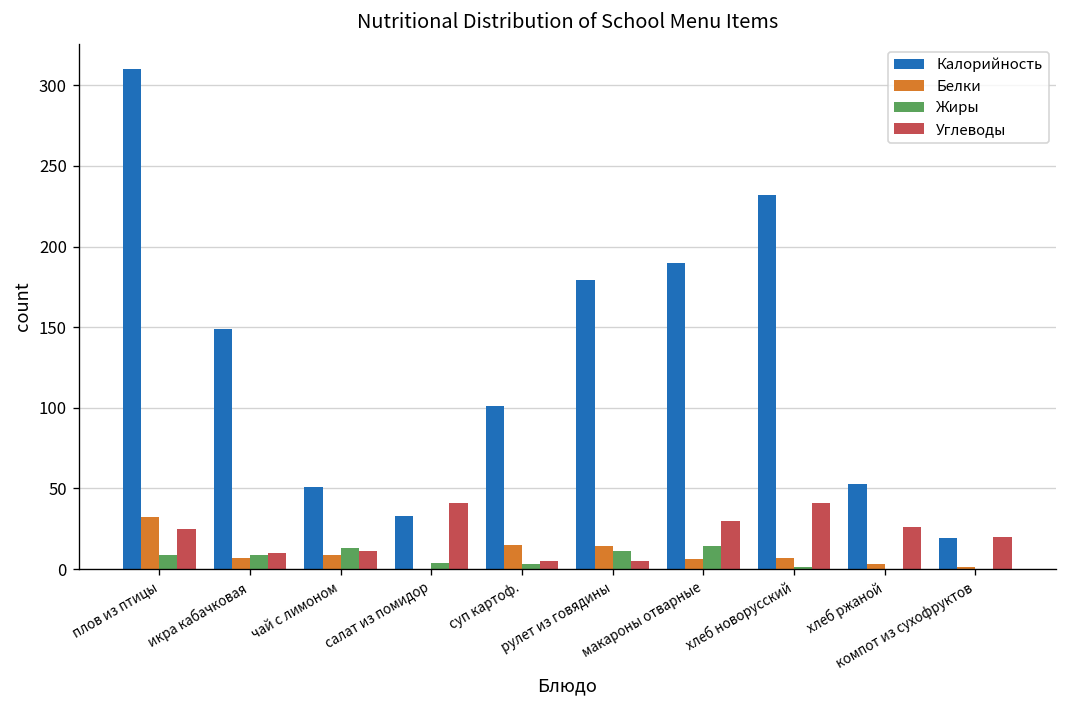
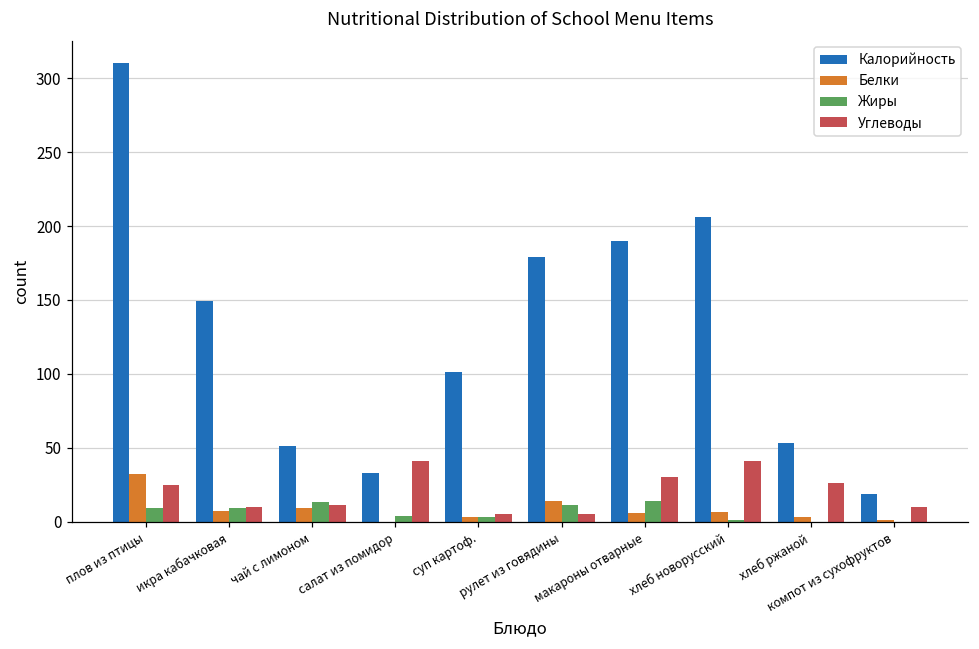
  {
    "Калорийность": {
      "плов из птицы": 310,
      "икра кабачковая": 149,
      "чай с лимоном": 51,
      "салат из помидор": 33,
      "суп картоф.": 101,
      "рулет из говядины": 179,
      "макароны отварные": 190,
-     "хлеб новорусский": 232,
+     "хлеб новорусский": 206,
      "хлеб ржаной": 53,
      "компот из сухофруктов": 19
    },
    "Белки": {
      "плов из птицы": 32,
      "икра кабачковая": 7,
      "чай с лимоном": 9,
      "салат из помидор": 0,
-     "суп картоф.": 15,
+     "суп картоф.": 3,
      "рулет из говядины": 14,
      "макароны отварные": 6,
      "хлеб новорусский": 7,
      "хлеб ржаной": 3
    },
    "Жиры": {
      "плов из птицы": 9,
      "икра кабачковая": 9,
      "чай с лимоном": 13,
      "салат из помидор": 4,
      "суп картоф.": 3,
      "рулет из говядины": 11,
      "макароны отварные": 14,
      "хлеб ржаной": 0,
      "компот из сухофруктов": 0
    },
    "Углеводы": {
      "плов из птицы": 25,
      "икра кабачковая": 10,
      "чай с лимоном": 11,
      "салат из помидор": 41,
      "суп картоф.": 5,
      "рулет из говядины": 5,
      "макароны отварные": 30,
      "хлеб новорусский": 41,
      "хлеб ржаной": 26,
-     "компот из сухофруктов": 20
+     "компот из сухофруктов": 10
    }
  }
